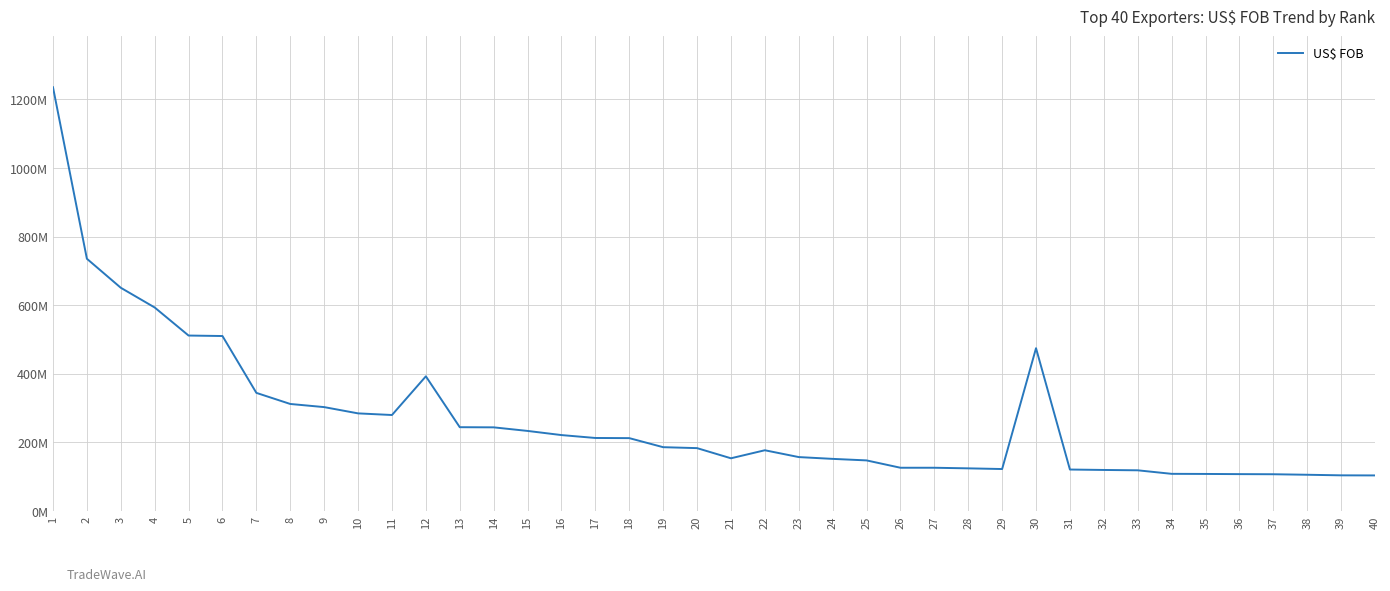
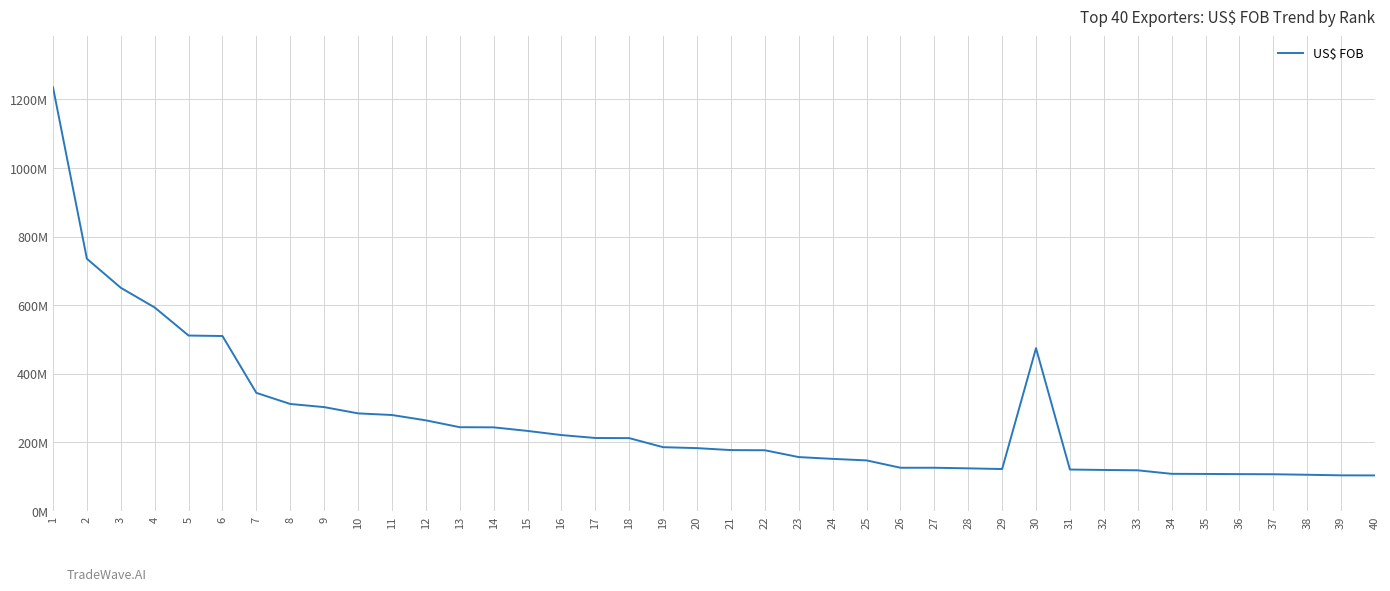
  {
    "1": 1240000000,
    "2": 740000000,
    "3": 650000000,
    "4": 590000000,
    "5": 510000000,
    "6": 510000000,
    "7": 340000000,
    "8": 310000000,
    "9": 300000000,
    "10": 280000000,
    "11": 280000000,
-   "12": 390000000,
+   "12": 260000000,
    "13": 240000000,
    "14": 240000000,
    "15": 230000000,
    "16": 220000000,
    "17": 210000000,
    "18": 210000000,
    "19": 190000000,
    "20": 180000000,
-   "21": 150000000,
+   "21": 180000000,
    "22": 180000000,
    "23": 160000000,
    "24": 150000000,
    "25": 150000000,
    "26": 130000000,
    "27": 130000000,
    "28": 120000000,
    "29": 120000000,
    "30": 470000000,
    "31": 120000000,
    "32": 120000000,
    "33": 120000000,
    "34": 110000000,
    "35": 110000000,
    "36": 110000000,
    "37": 110000000,
    "38": 110000000,
    "39": 100000000,
    "40": 100000000
  }
